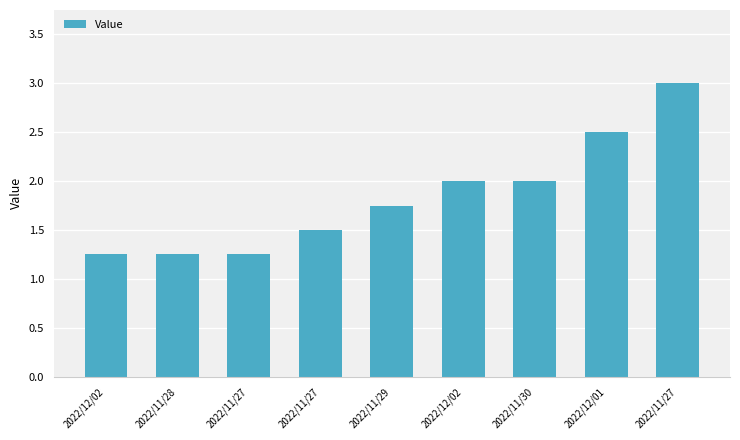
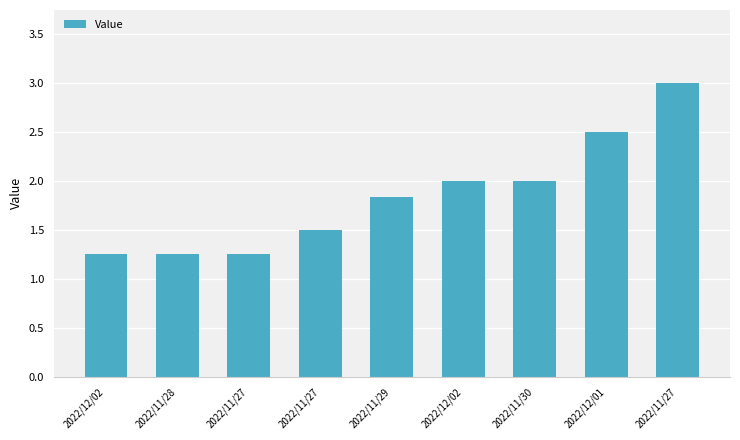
  {
    "2022/11/28": 1.3,
-   "2022/11/29": 1.75,
+   "2022/11/29": 1.84,
    "2022/11/30": 2.0,
    "2022/12/01": 2.5
  }
